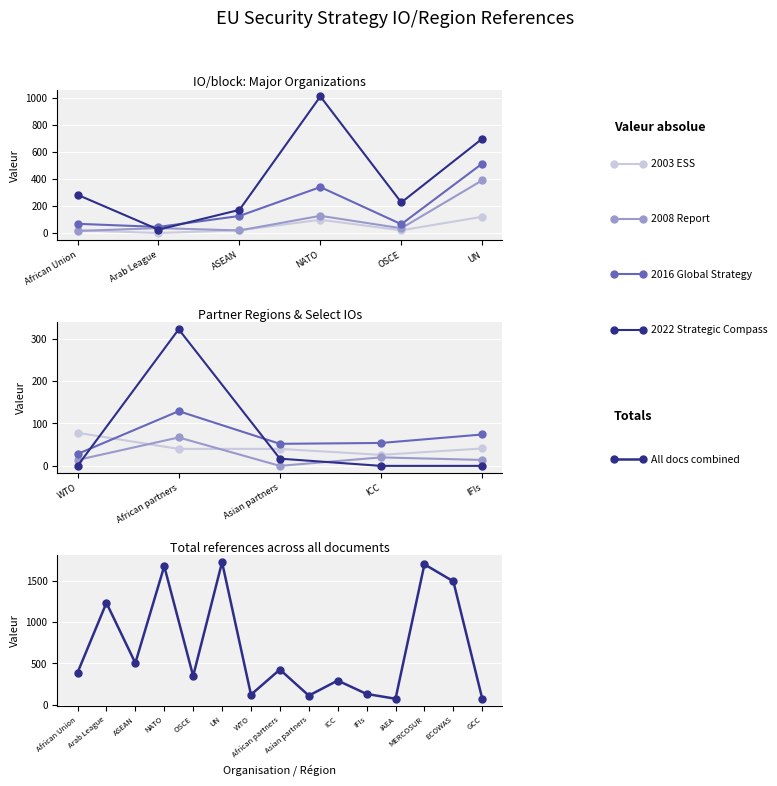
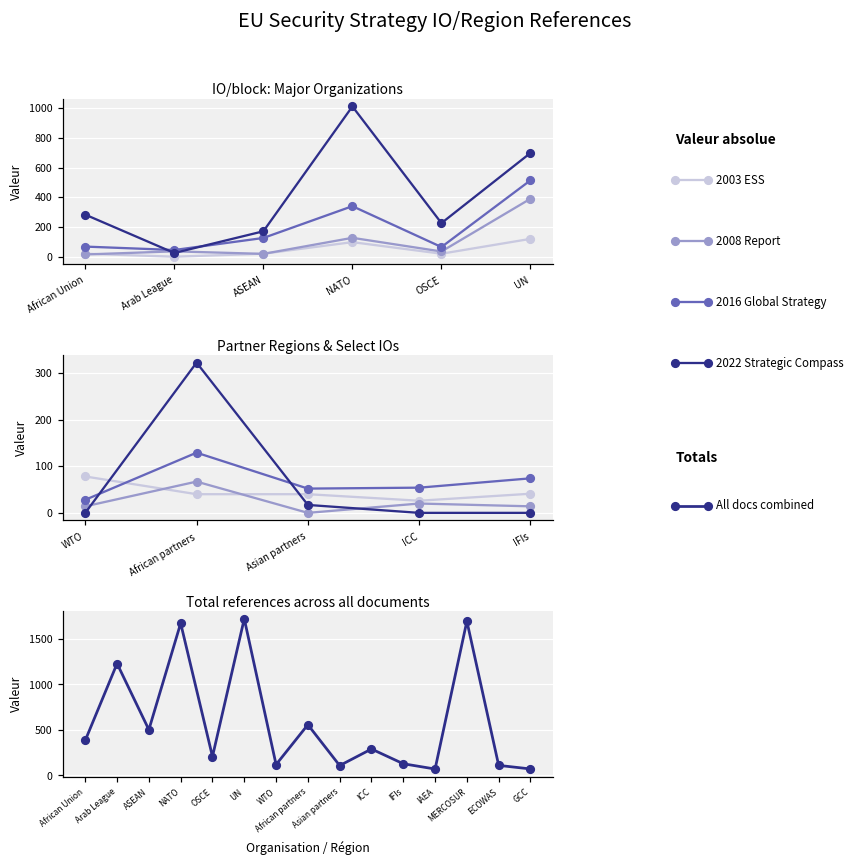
  {
    "Total references across all documents": {
      "African Union": 400,
      "Arab League": 1200,
      "ASEAN": 500,
      "NATO": 1700,
-     "OSCE": 300,
+     "OSCE": 200,
      "UN": 1700,
      "WTO": 100,
-     "African partners": 400,
+     "African partners": 600,
      "Asian partners": 100,
      "ICC": 300,
      "IFIs": 100,
      "IAEA": 100,
      "MERCOSUR": 1700,
-     "ECOWAS": 1500,
+     "ECOWAS": 100,
      "GCC": 100
    }
  }
